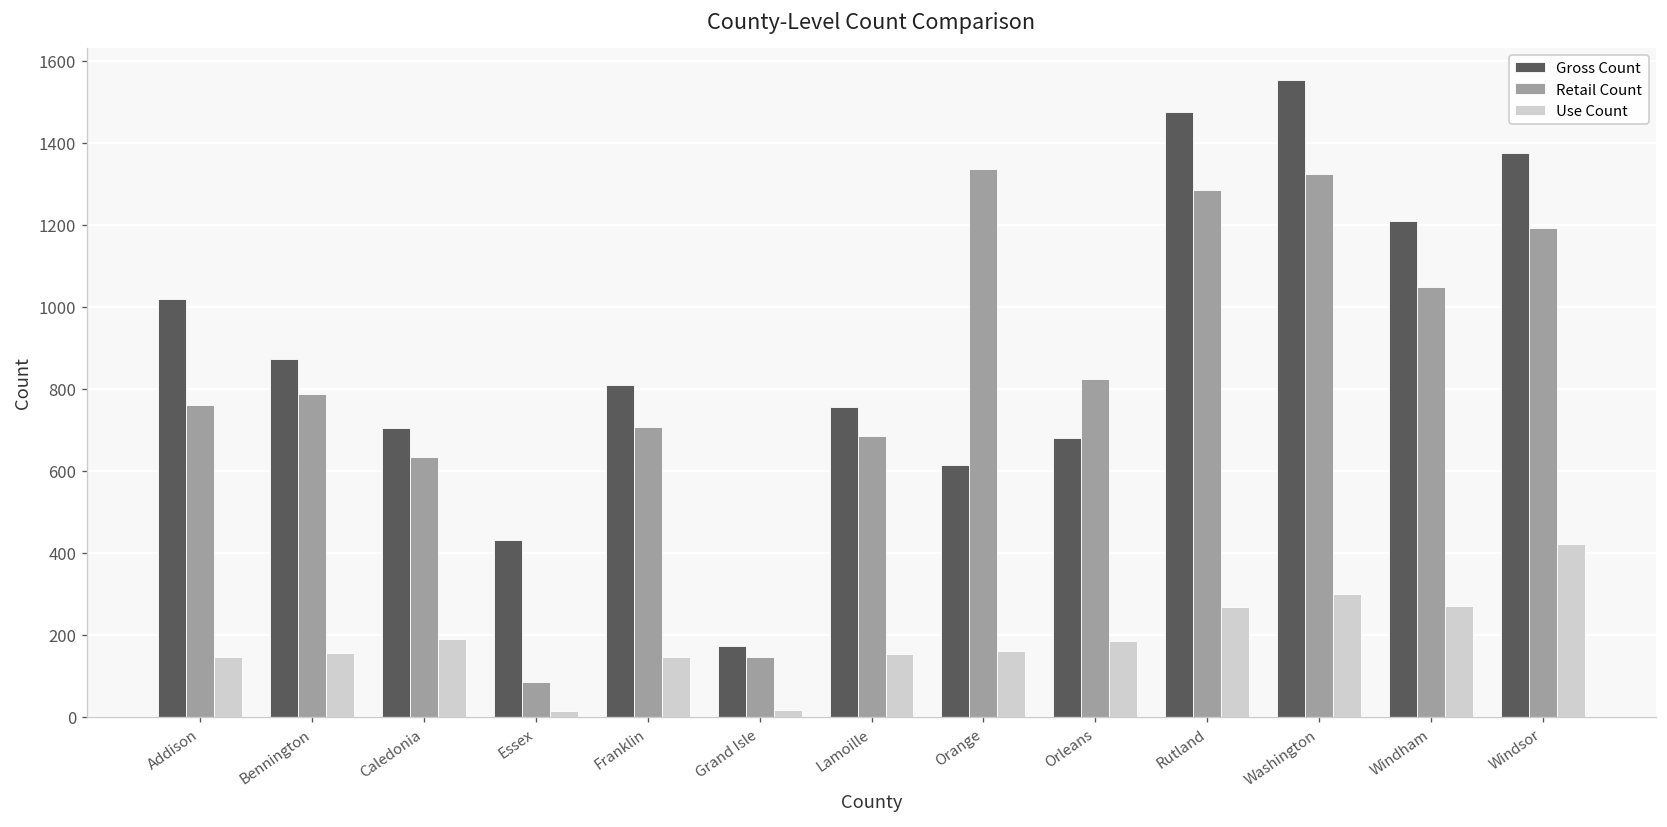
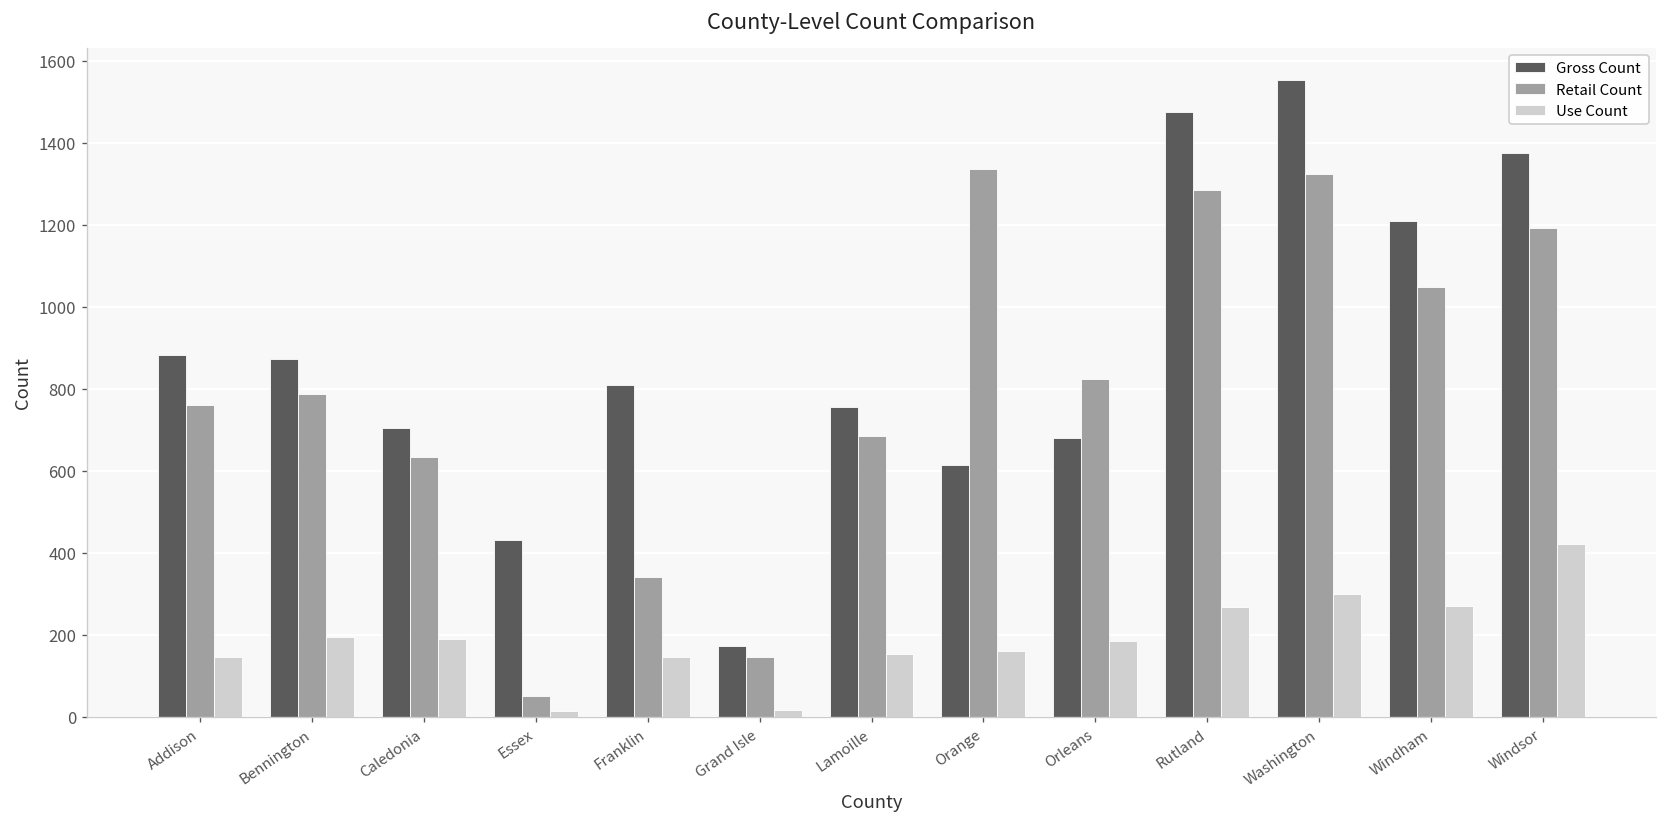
  {
    "Gross Count": {
-     "Addison": 1020,
+     "Addison": 880,
      "Bennington": 870,
      "Caledonia": 710,
      "Essex": 430,
      "Franklin": 810,
      "Grand Isle": 170,
      "Lamoille": 760,
      "Orange": 620,
      "Orleans": 680,
      "Rutland": 1480,
      "Washington": 1550,
      "Windham": 1210,
      "Windsor": 1380
    },
    "Retail Count": {
      "Addison": 760,
      "Bennington": 790,
      "Caledonia": 630,
-     "Essex": 80,
-     "Franklin": 710,
+     "Essex": 50,
+     "Franklin": 340,
      "Grand Isle": 150,
      "Lamoille": 690,
      "Orange": 1340,
      "Orleans": 820,
      "Rutland": 1280,
      "Washington": 1330,
      "Windham": 1050,
      "Windsor": 1190
    },
    "Use Count": {
      "Addison": 150,
-     "Bennington": 160,
+     "Bennington": 190,
      "Caledonia": 190,
      "Essex": 10,
      "Franklin": 150,
      "Grand Isle": 20,
      "Lamoille": 150,
      "Orange": 160,
      "Orleans": 180,
      "Rutland": 270,
      "Washington": 300,
      "Windham": 270,
      "Windsor": 420
    }
  }
